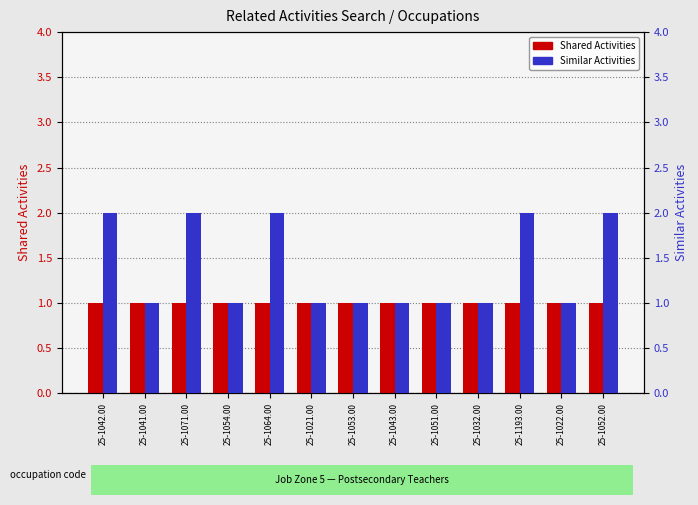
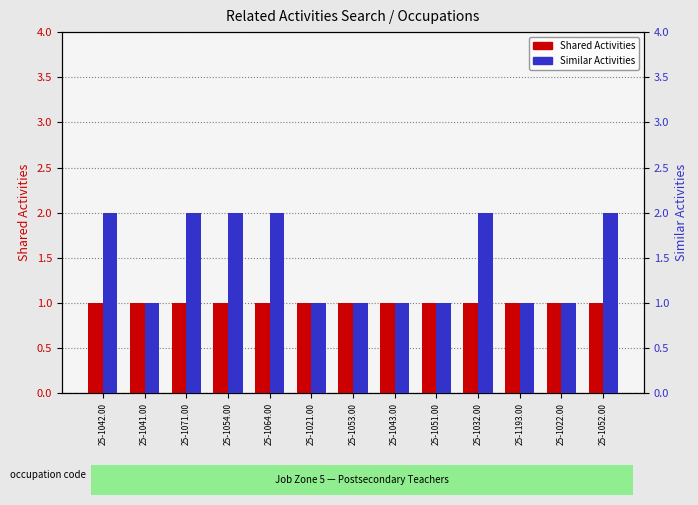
  {
    "Shared Activities": {
      "25-1042.00": 1.0,
      "25-1041.00": 1.0,
      "25-1071.00": 1.0,
      "25-1054.00": 1.0,
      "25-1064.00": 1.0,
      "25-1021.00": 1.0,
      "25-1053.00": 1.0,
      "25-1043.00": 1.0,
      "25-1051.00": 1.0,
      "25-1032.00": 1.0,
      "25-1193.00": 1.0,
      "25-1022.00": 1.0,
      "25-1052.00": 1.0
    },
    "Similar Activities": {
      "25-1042.00": 2,
      "25-1041.00": 1,
      "25-1071.00": 2,
-     "25-1054.00": 1,
+     "25-1054.00": 2,
      "25-1064.00": 2,
      "25-1021.00": 1,
      "25-1053.00": 1,
      "25-1043.00": 1,
      "25-1051.00": 1,
-     "25-1032.00": 1,
-     "25-1193.00": 2,
+     "25-1032.00": 2,
+     "25-1193.00": 1,
      "25-1022.00": 1,
      "25-1052.00": 2
    }
  }
